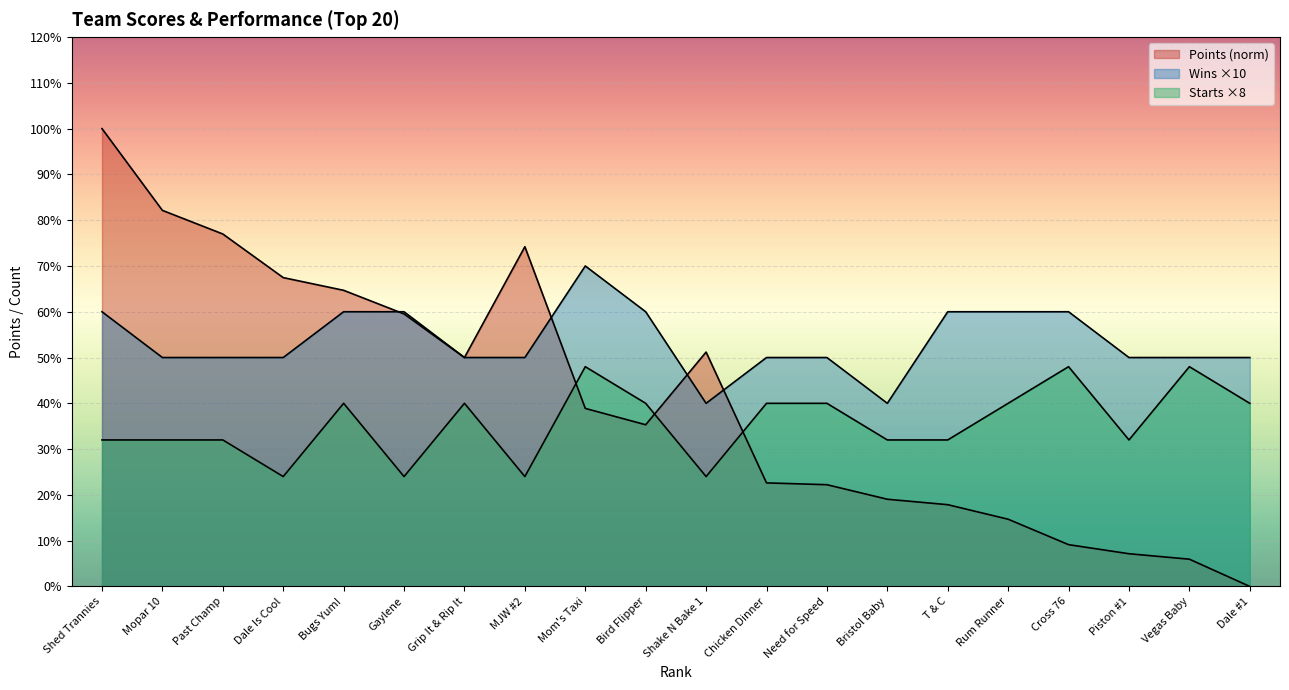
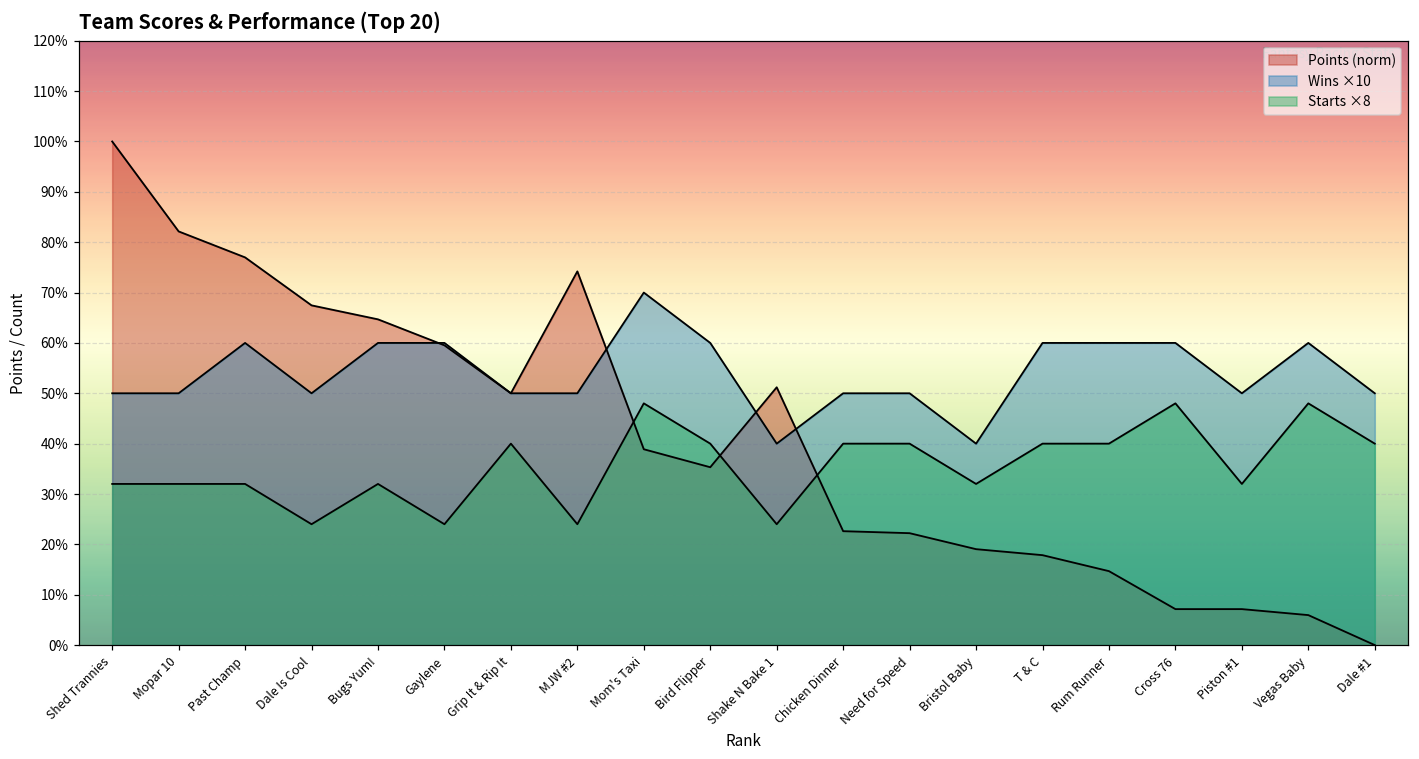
  {
    "Points (norm)": {
      "Shed Trannies": "100%",
      "Mopar 10": "82%",
      "Past Champ": "77%",
      "Dale Is Cool": "67%",
      "Bugs Yum!": "65%",
      "MJW #2": "74%",
      "Mom's Taxi": "39%",
      "Bird Flipper": "35%",
      "Shake N Bake 1": "51%",
      "Chicken Dinner": "23%",
      "Need for Speed": "22%",
      "Bristol Baby": "19%",
      "T & C": "18%",
      "Rum Runner": "15%",
-     "Cross 76": "9%",
+     "Cross 76": "7%",
      "Piston #1": "7%",
      "Vegas Baby": "6%",
      "Dale #1": "0%"
    },
    "Wins ×10": {
-     "Shed Trannies": "60%",
+     "Shed Trannies": "50%",
      "Mopar 10": "50%",
-     "Past Champ": "50%",
+     "Past Champ": "60%",
      "Dale Is Cool": "50%",
      "Bugs Yum!": "60%",
      "MJW #2": "50%",
      "Mom's Taxi": "70%",
      "Bird Flipper": "60%",
      "Shake N Bake 1": "40%",
      "Chicken Dinner": "50%",
      "Need for Speed": "50%",
      "Bristol Baby": "40%",
      "T & C": "60%",
      "Rum Runner": "60%",
      "Cross 76": "60%",
      "Piston #1": "50%",
-     "Vegas Baby": "50%",
+     "Vegas Baby": "60%",
      "Dale #1": "50%"
    },
    "Starts ×8": {
      "Shed Trannies": "32%",
      "Mopar 10": "32%",
      "Past Champ": "32%",
      "Dale Is Cool": "24%",
-     "Bugs Yum!": "40%",
+     "Bugs Yum!": "32%",
      "Gaylene": "24%",
      "Grip It & Rip It": "40%",
      "MJW #2": "24%",
      "Mom's Taxi": "48%",
      "Bird Flipper": "40%",
      "Shake N Bake 1": "24%",
      "Chicken Dinner": "40%",
      "Need for Speed": "40%",
      "Bristol Baby": "32%",
-     "T & C": "32%",
+     "T & C": "40%",
      "Rum Runner": "40%",
      "Cross 76": "48%",
      "Piston #1": "32%",
      "Vegas Baby": "48%",
      "Dale #1": "40%"
    }
  }
